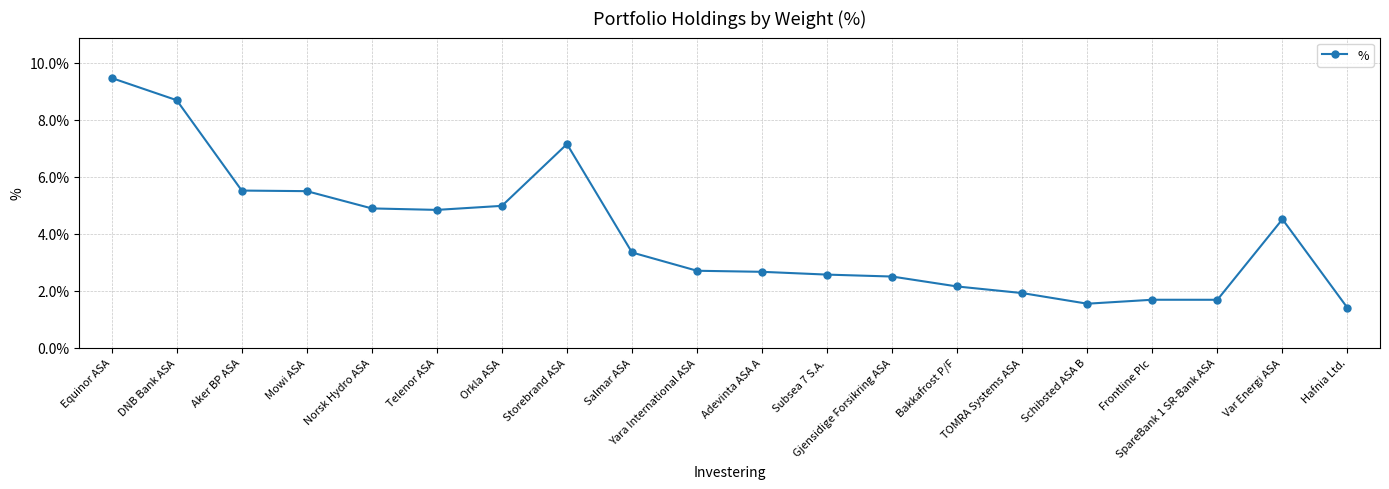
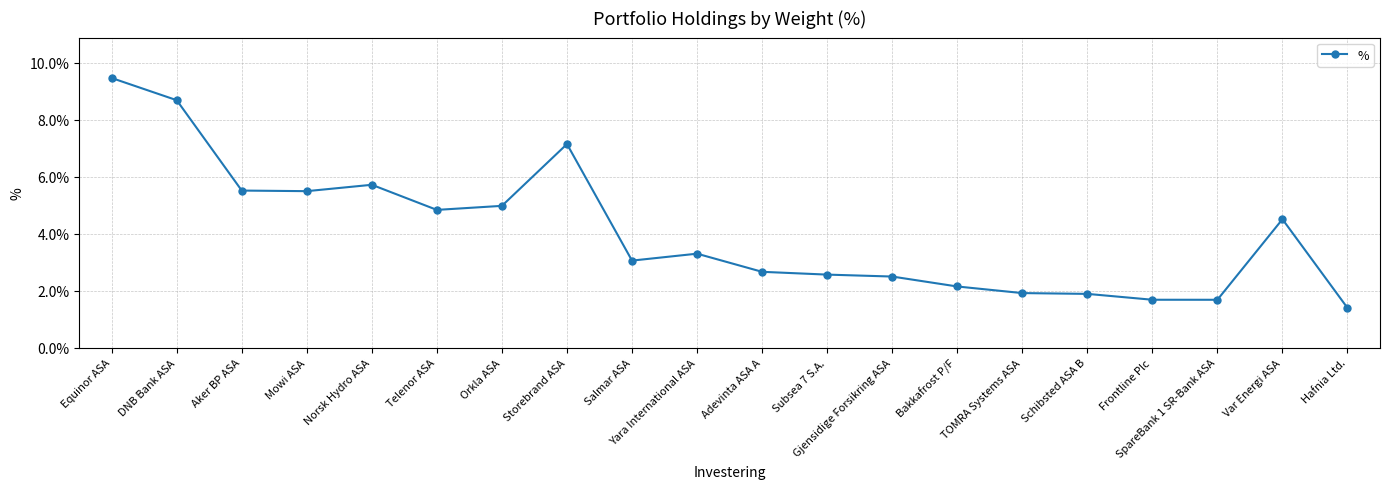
  {
    "Equinor ASA": "9.5%",
    "DNB Bank ASA": "8.7%",
    "Aker BP ASA": "5.5%",
    "Mowi ASA": "5.5%",
-   "Norsk Hydro ASA": "4.9%",
+   "Norsk Hydro ASA": "5.7%",
    "Telenor ASA": "4.8%",
    "Orkla ASA": "5.0%",
    "Storebrand ASA": "7.2%",
-   "Salmar ASA": "3.3%",
-   "Yara International ASA": "2.7%",
+   "Salmar ASA": "3.1%",
+   "Yara International ASA": "3.3%",
    "Adevinta ASA A": "2.7%",
    "Subsea 7 S.A.": "2.6%",
    "Gjensidige Forsikring ASA": "2.5%",
    "Bakkafrost P/F": "2.1%",
    "TOMRA Systems ASA": "1.9%",
-   "Schibsted ASA B": "1.5%",
+   "Schibsted ASA B": "1.9%",
    "Frontline Plc": "1.7%",
    "SpareBank 1 SR-Bank ASA": "1.7%",
    "Var Energi ASA": "4.5%",
    "Hafnia Ltd.": "1.4%"
  }
